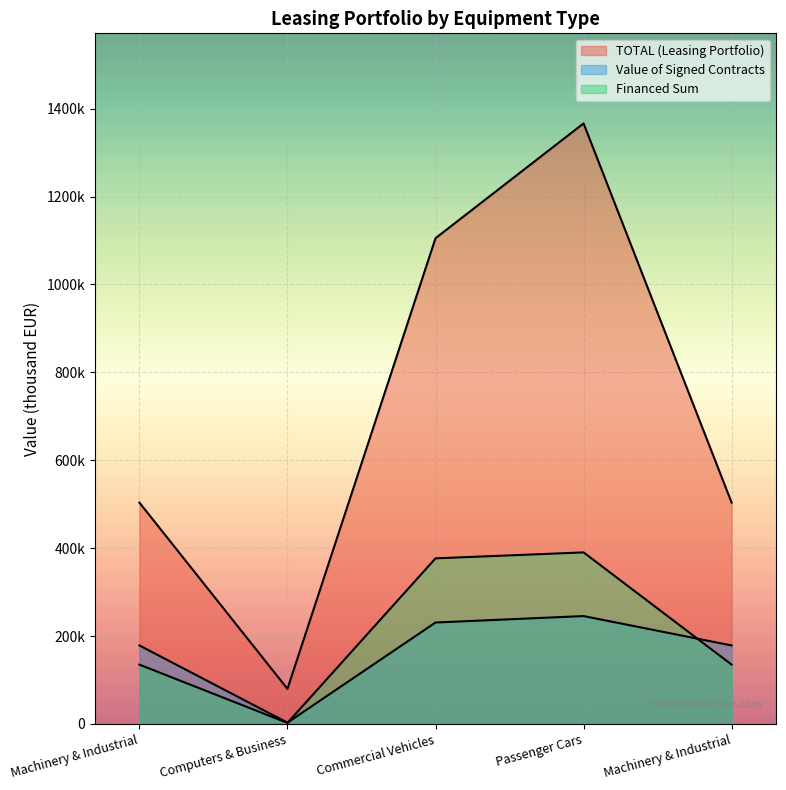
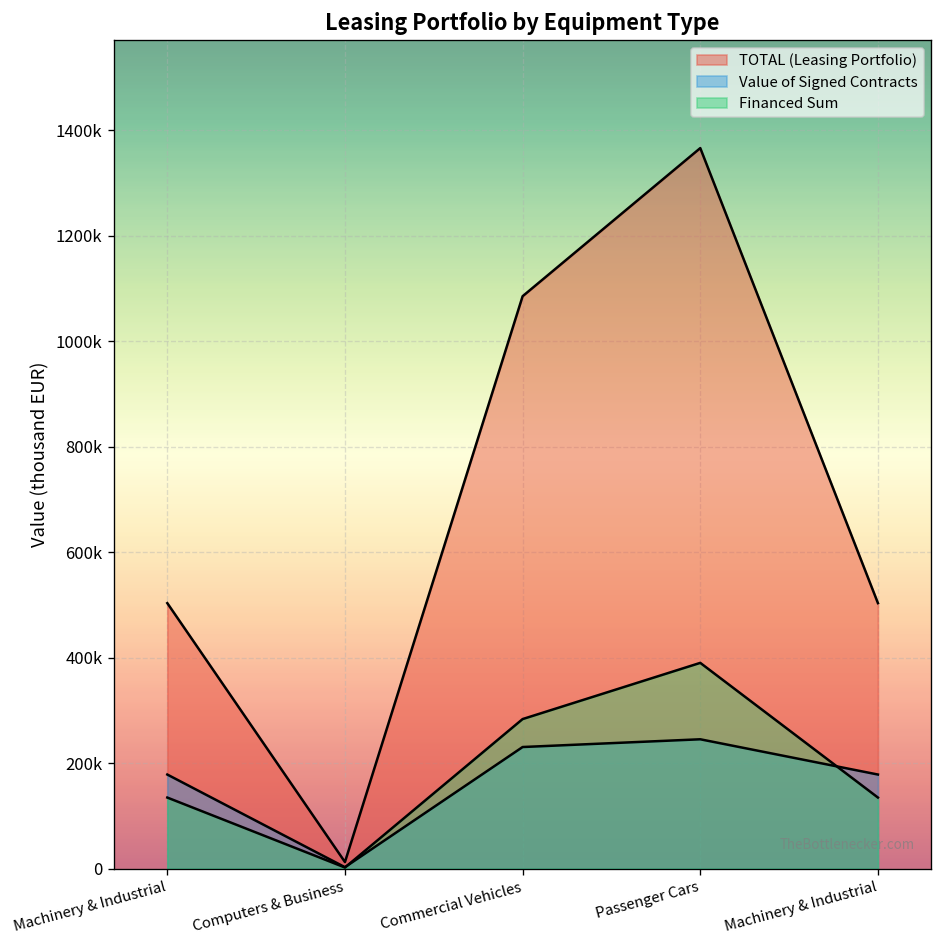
  {
    "TOTAL (Leasing Portfolio)": {
-     "Computers & Business": 80000,
-     "Commercial Vehicles": 1110000,
+     "Computers & Business": 10000,
+     "Commercial Vehicles": 1090000,
      "Passenger Cars": 1370000
    },
    "Value of Signed Contracts": {
      "Commercial Vehicles": 230000,
      "Passenger Cars": 250000
    },
    "Financed Sum": {
-     "Commercial Vehicles": 380000,
+     "Commercial Vehicles": 280000,
      "Passenger Cars": 390000
    }
  }
